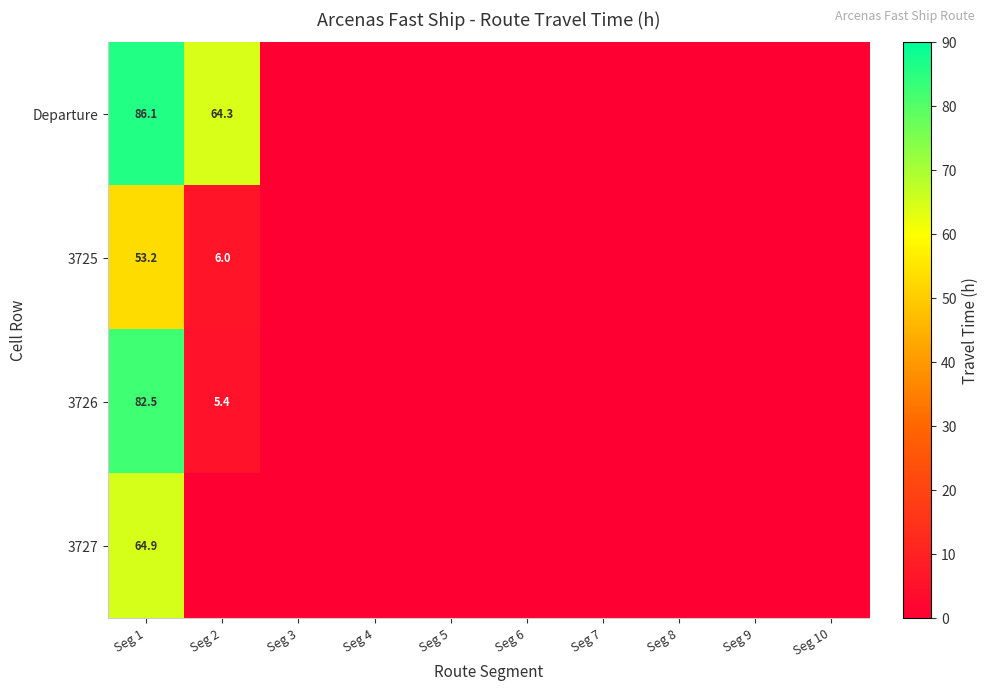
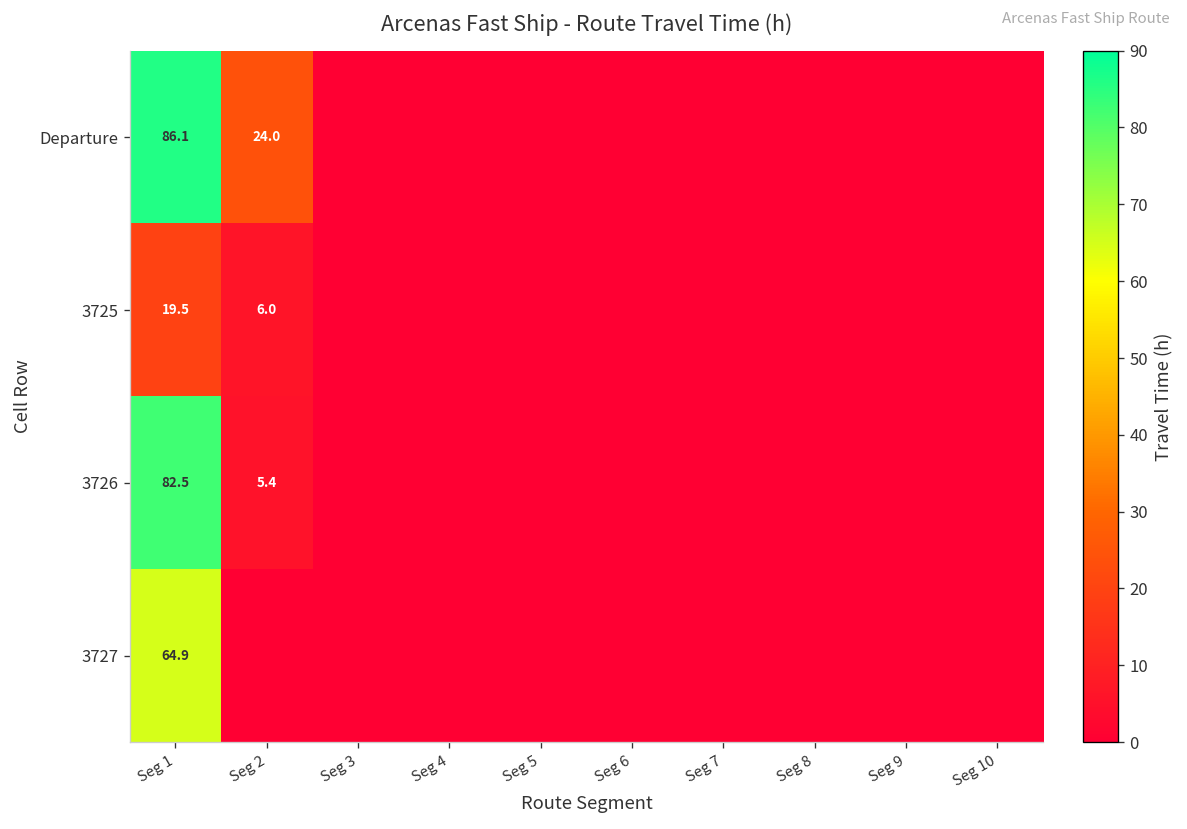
  {
    "Departure": {
      "Seg 1": 86.1,
-     "Seg 2": 64.3
+     "Seg 2": 24.0
    },
    "3725": {
-     "Seg 1": 53.2,
+     "Seg 1": 19.5,
      "Seg 2": 6.0
    },
    "3726": {
      "Seg 1": 82.5,
      "Seg 2": 5.4
    },
    "3727": {
      "Seg 1": 64.9
    }
  }
